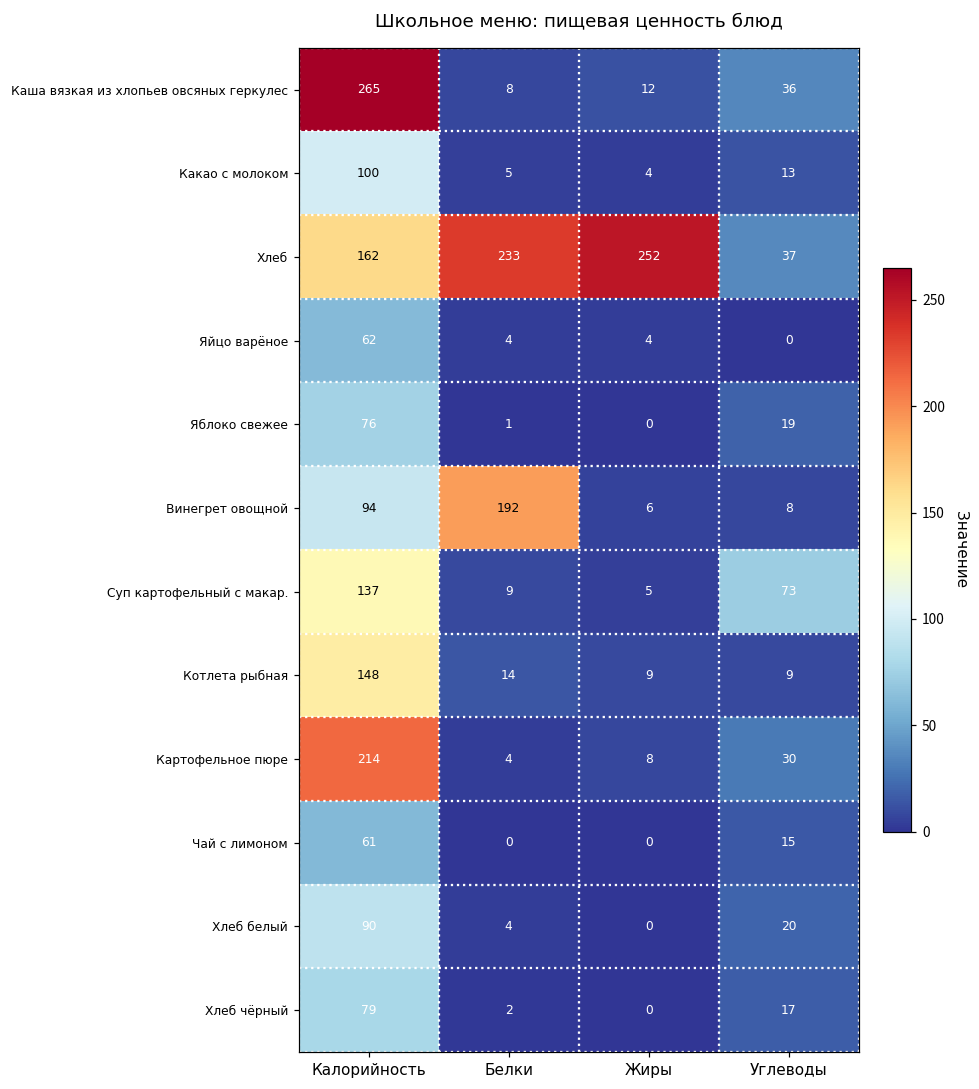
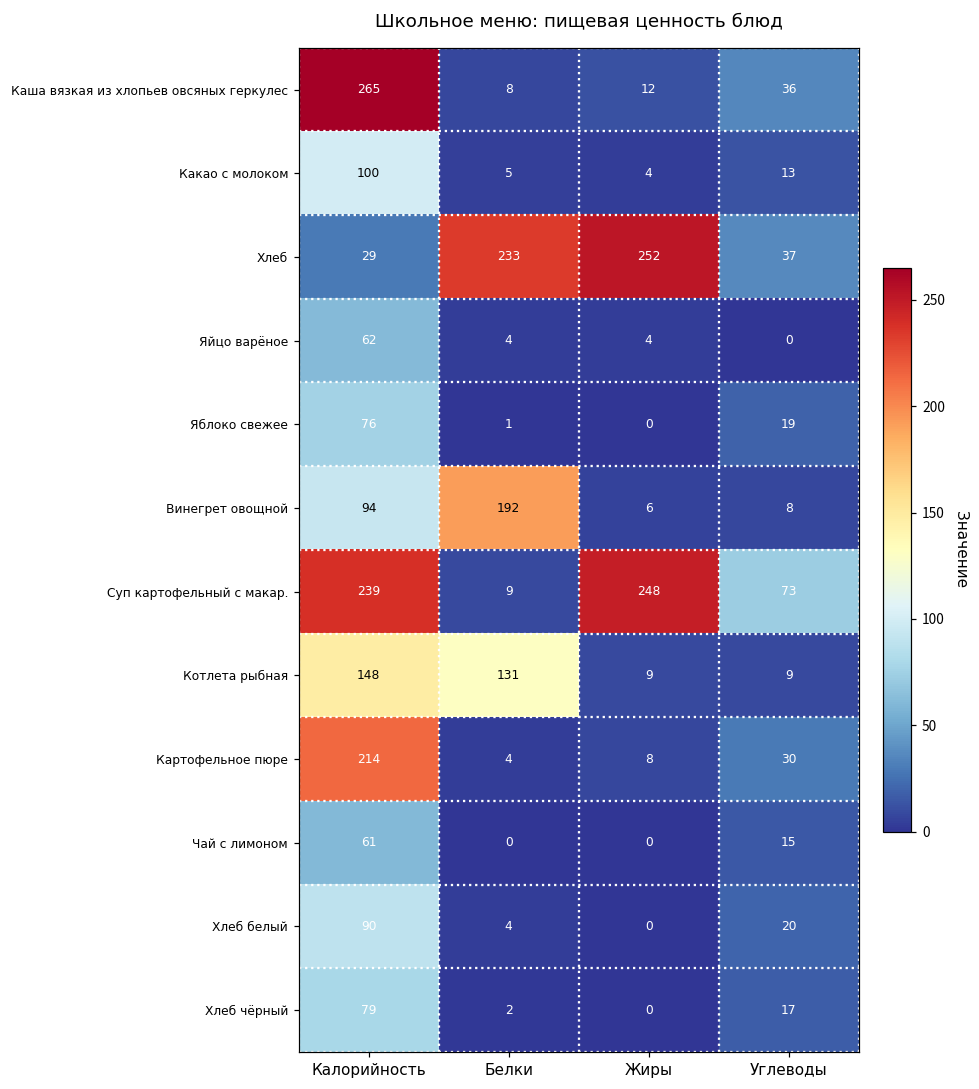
  {
    "Каша вязкая из хлопьев овсяных геркулес": {
      "Калорийность": 265,
      "Белки": 8,
      "Жиры": 12,
      "Углеводы": 36
    },
    "Какао с молоком": {
      "Калорийность": 100,
      "Белки": 5,
      "Жиры": 4,
      "Углеводы": 13
    },
    "Хлеб": {
-     "Калорийность": 162,
+     "Калорийность": 29,
      "Белки": 233,
      "Жиры": 252,
      "Углеводы": 37
    },
    "Яйцо варёное": {
      "Калорийность": 62,
      "Белки": 4,
      "Жиры": 4,
      "Углеводы": 0
    },
    "Яблоко свежее": {
      "Калорийность": 76,
      "Белки": 1,
      "Жиры": 0,
      "Углеводы": 19
    },
    "Винегрет овощной": {
      "Калорийность": 94,
      "Белки": 192,
      "Жиры": 6,
      "Углеводы": 8
    },
    "Суп картофельный с макар.": {
-     "Калорийность": 137,
+     "Калорийность": 239,
      "Белки": 9,
-     "Жиры": 5,
+     "Жиры": 248,
      "Углеводы": 73
    },
    "Котлета рыбная": {
      "Калорийность": 148,
-     "Белки": 14,
+     "Белки": 131,
      "Жиры": 9,
      "Углеводы": 9
    },
    "Картофельное пюре": {
      "Калорийность": 214,
      "Белки": 4,
      "Жиры": 8,
      "Углеводы": 30
    },
    "Чай с лимоном": {
      "Калорийность": 61,
      "Белки": 0,
      "Жиры": 0,
      "Углеводы": 15
    },
    "Хлеб белый": {
      "Калорийность": 90,
      "Белки": 4,
      "Жиры": 0,
      "Углеводы": 20
    },
    "Хлеб чёрный": {
      "Калорийность": 79,
      "Белки": 2,
      "Жиры": 0,
      "Углеводы": 17
    }
  }
